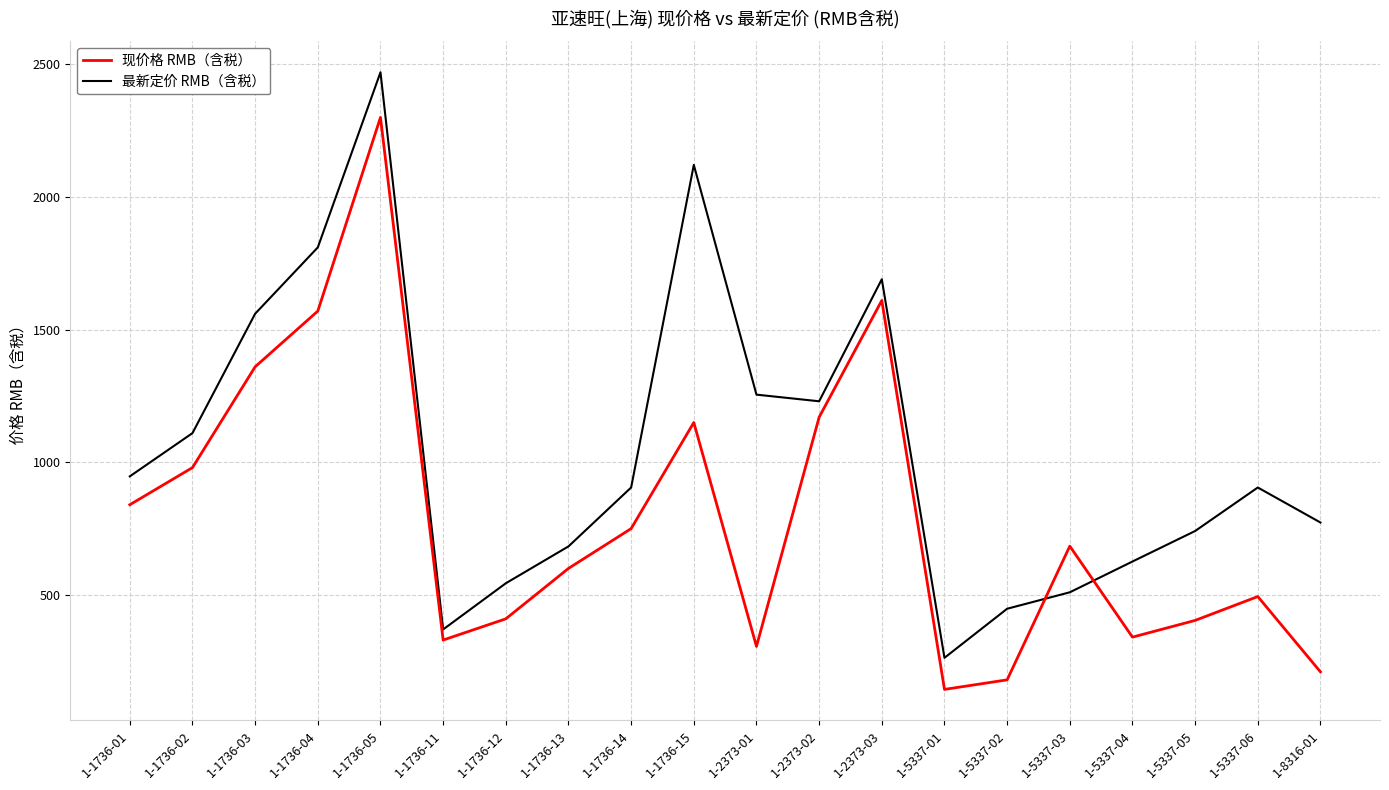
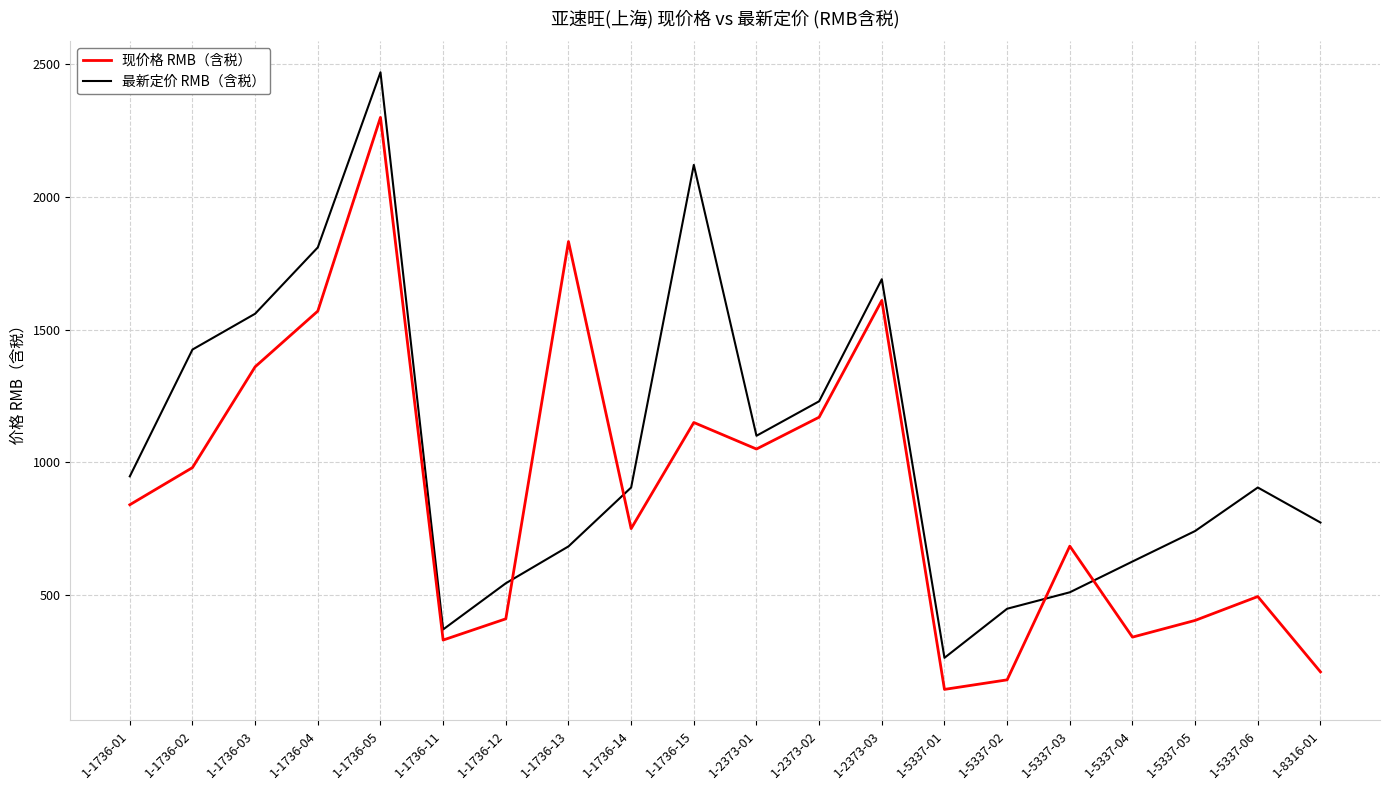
  {
    "现价格 RMB（含税）": {
      "1-1736-01": 840,
      "1-1736-02": 980,
      "1-1736-03": 1360,
      "1-1736-04": 1570,
      "1-1736-05": 2300,
      "1-1736-11": 330,
      "1-1736-12": 410,
-     "1-1736-13": 600,
+     "1-1736-13": 1830,
      "1-1736-14": 750,
      "1-1736-15": 1150,
-     "1-2373-01": 310,
+     "1-2373-01": 1050,
      "1-2373-02": 1170,
      "1-2373-03": 1610,
      "1-5337-01": 140,
      "1-5337-02": 180,
      "1-5337-03": 680,
      "1-5337-04": 340,
      "1-5337-05": 400,
      "1-5337-06": 490,
      "1-8316-01": 210
    },
    "最新定价 RMB（含税）": {
      "1-1736-01": 950,
-     "1-1736-02": 1110,
+     "1-1736-02": 1430,
      "1-1736-03": 1560,
      "1-1736-04": 1810,
      "1-1736-05": 2470,
      "1-1736-11": 370,
      "1-1736-12": 540,
      "1-1736-13": 680,
      "1-1736-14": 910,
      "1-1736-15": 2120,
-     "1-2373-01": 1260,
+     "1-2373-01": 1100,
      "1-2373-02": 1230,
      "1-2373-03": 1690,
      "1-5337-01": 260,
      "1-5337-02": 450,
      "1-5337-03": 510,
      "1-5337-04": 630,
      "1-5337-05": 740,
      "1-5337-06": 910,
      "1-8316-01": 770
    }
  }
